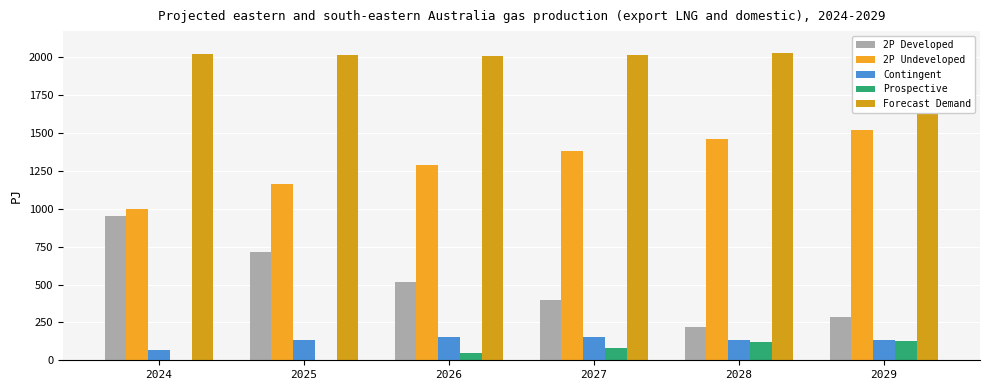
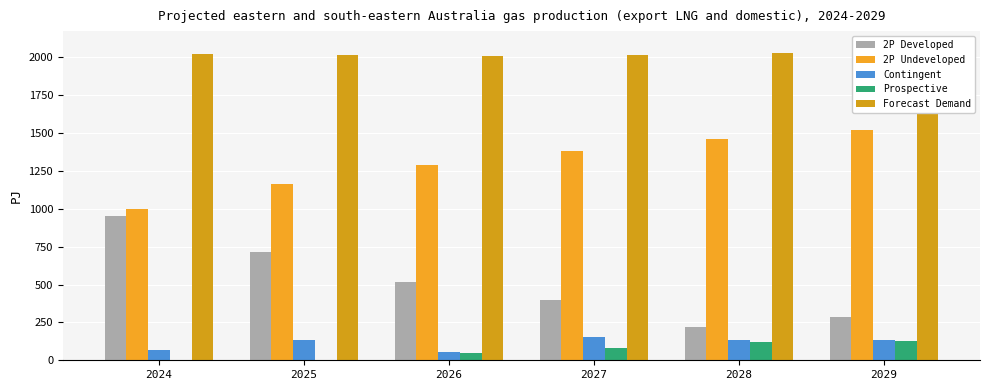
  {
    "2P Developed": {
      "2024": 950,
      "2025": 710,
      "2026": 510,
      "2027": 400,
      "2028": 220,
      "2029": 280
    },
    "Contingent": {
      "2024": 70,
      "2025": 140,
-     "2026": 160,
+     "2026": 50,
      "2027": 150,
      "2028": 140,
      "2029": 140
    },
    "Prospective": {
      "2024": 0,
      "2026": 50,
      "2027": 80,
      "2028": 120,
      "2029": 130
    }
  }
